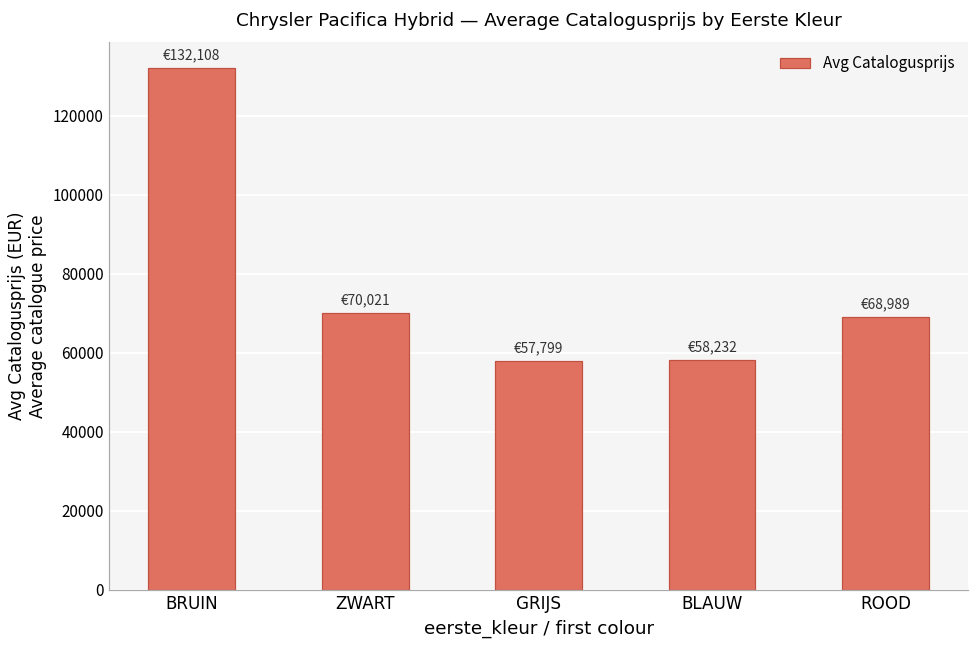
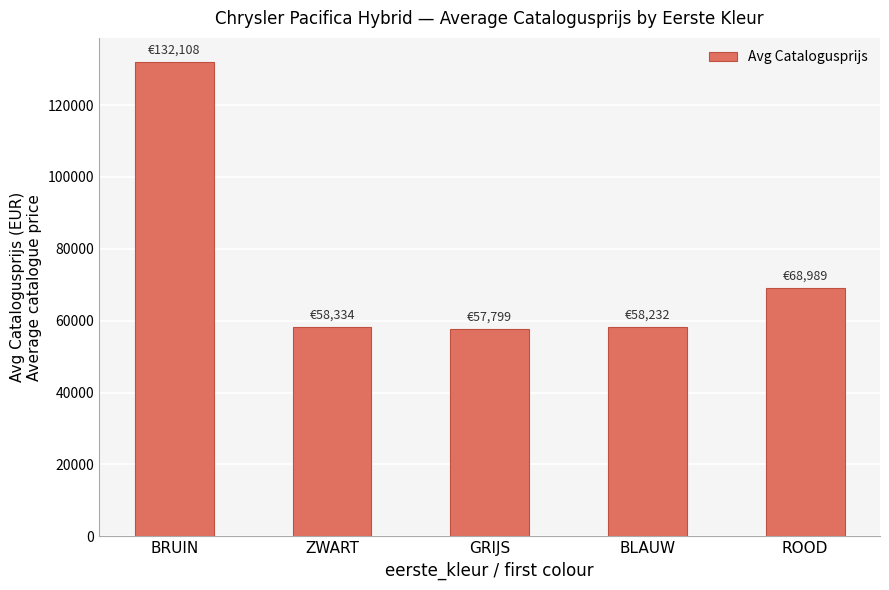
  {
    "BRUIN": "€132,108",
-   "ZWART": "€70,021",
+   "ZWART": "€58,334",
    "GRIJS": "€57,799",
    "BLAUW": "€58,232",
    "ROOD": "€68,989"
  }
